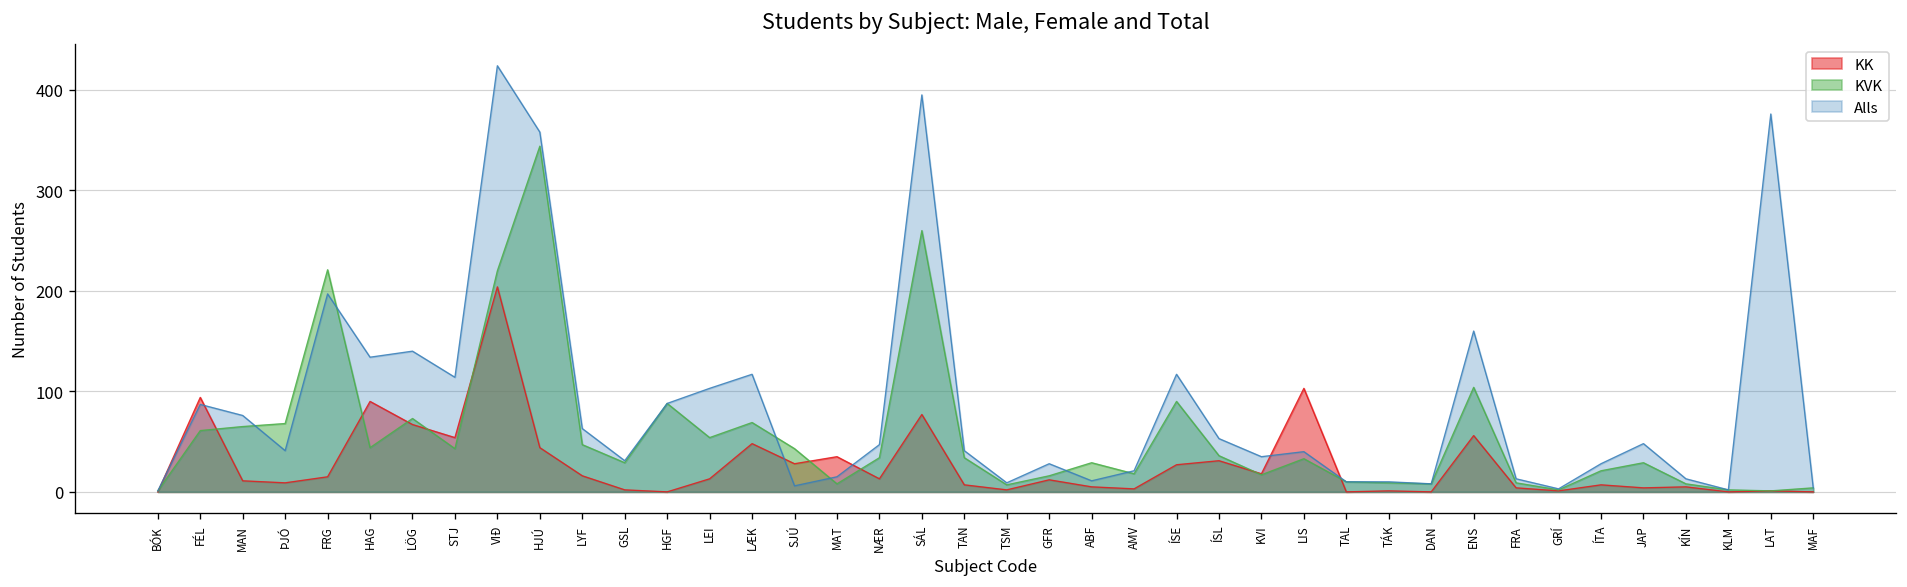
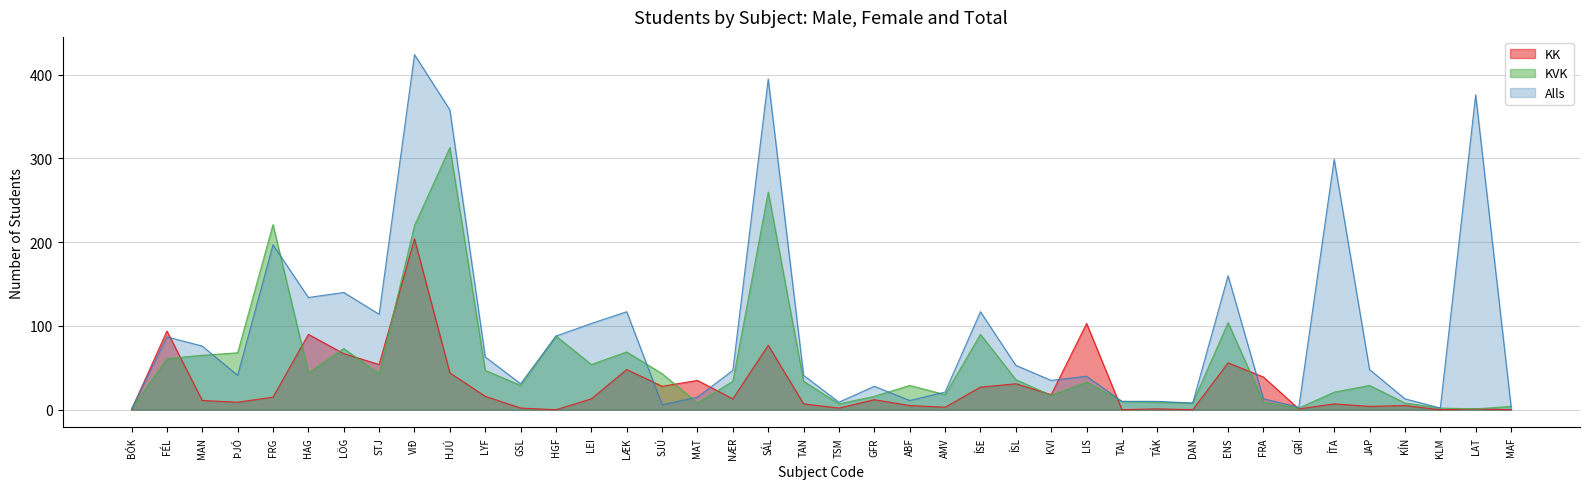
  {
    "KK": {
      "FÉL": 90,
      "MAN": 10,
      "ÞJÓ": 10,
      "FRG": 20,
      "HAG": 90,
      "LÖG": 70,
      "STJ": 50,
      "VIÐ": 200,
      "HJÚ": 40,
      "LYF": 20,
      "GSL": 0,
      "HGF": 0,
      "LEI": 10,
      "LÆK": 50,
      "SJÚ": 30,
      "MAT": 40,
      "NÆR": 10,
      "SÁL": 80,
      "TAN": 10,
      "TSM": 0,
      "GFR": 10,
      "ABF": 10,
      "AMV": 0,
      "ÍSE": 30,
      "ÍSL": 30,
      "LIS": 100,
      "TAL": 0,
      "TÁK": 0,
      "DAN": 0,
      "ENS": 60,
-     "FRA": 0,
+     "FRA": 40,
      "ÍTA": 10,
      "JAP": 0,
      "MAF": 0
    },
    "KVK": {
      "FÉL": 60,
      "MAN": 70,
      "ÞJÓ": 70,
      "FRG": 220,
      "HAG": 40,
      "LÖG": 70,
      "STJ": 40,
      "VIÐ": 220,
-     "HJÚ": 340,
+     "HJÚ": 310,
      "LYF": 50,
      "LEI": 50,
      "LÆK": 70,
      "SJÚ": 40,
      "MAT": 10,
      "NÆR": 30,
      "SÁL": 260,
      "TAN": 30,
      "GFR": 20,
      "ABF": 30,
      "ÍSE": 90,
      "ÍSL": 40,
      "LIS": 30,
      "ENS": 100,
      "FRA": 10,
      "ÍTA": 20,
      "JAP": 30
    },
    "Alls": {
      "FÉL": 90,
      "MAN": 80,
      "ÞJÓ": 40,
      "FRG": 200,
      "HAG": 130,
      "LÖG": 140,
      "STJ": 110,
      "VIÐ": 420,
      "HJÚ": 360,
      "LYF": 60,
      "LEI": 100,
      "LÆK": 120,
      "SJÚ": 10,
      "MAT": 20,
      "NÆR": 50,
      "SÁL": 400,
      "TAN": 40,
      "GFR": 30,
      "ABF": 10,
      "ÍSE": 120,
      "ÍSL": 50,
      "KVI": 40,
      "LIS": 40,
      "ENS": 160,
      "FRA": 10,
-     "ÍTA": 30,
+     "ÍTA": 300,
      "JAP": 50,
      "KÍN": 10,
      "LAT": 380
    }
  }
